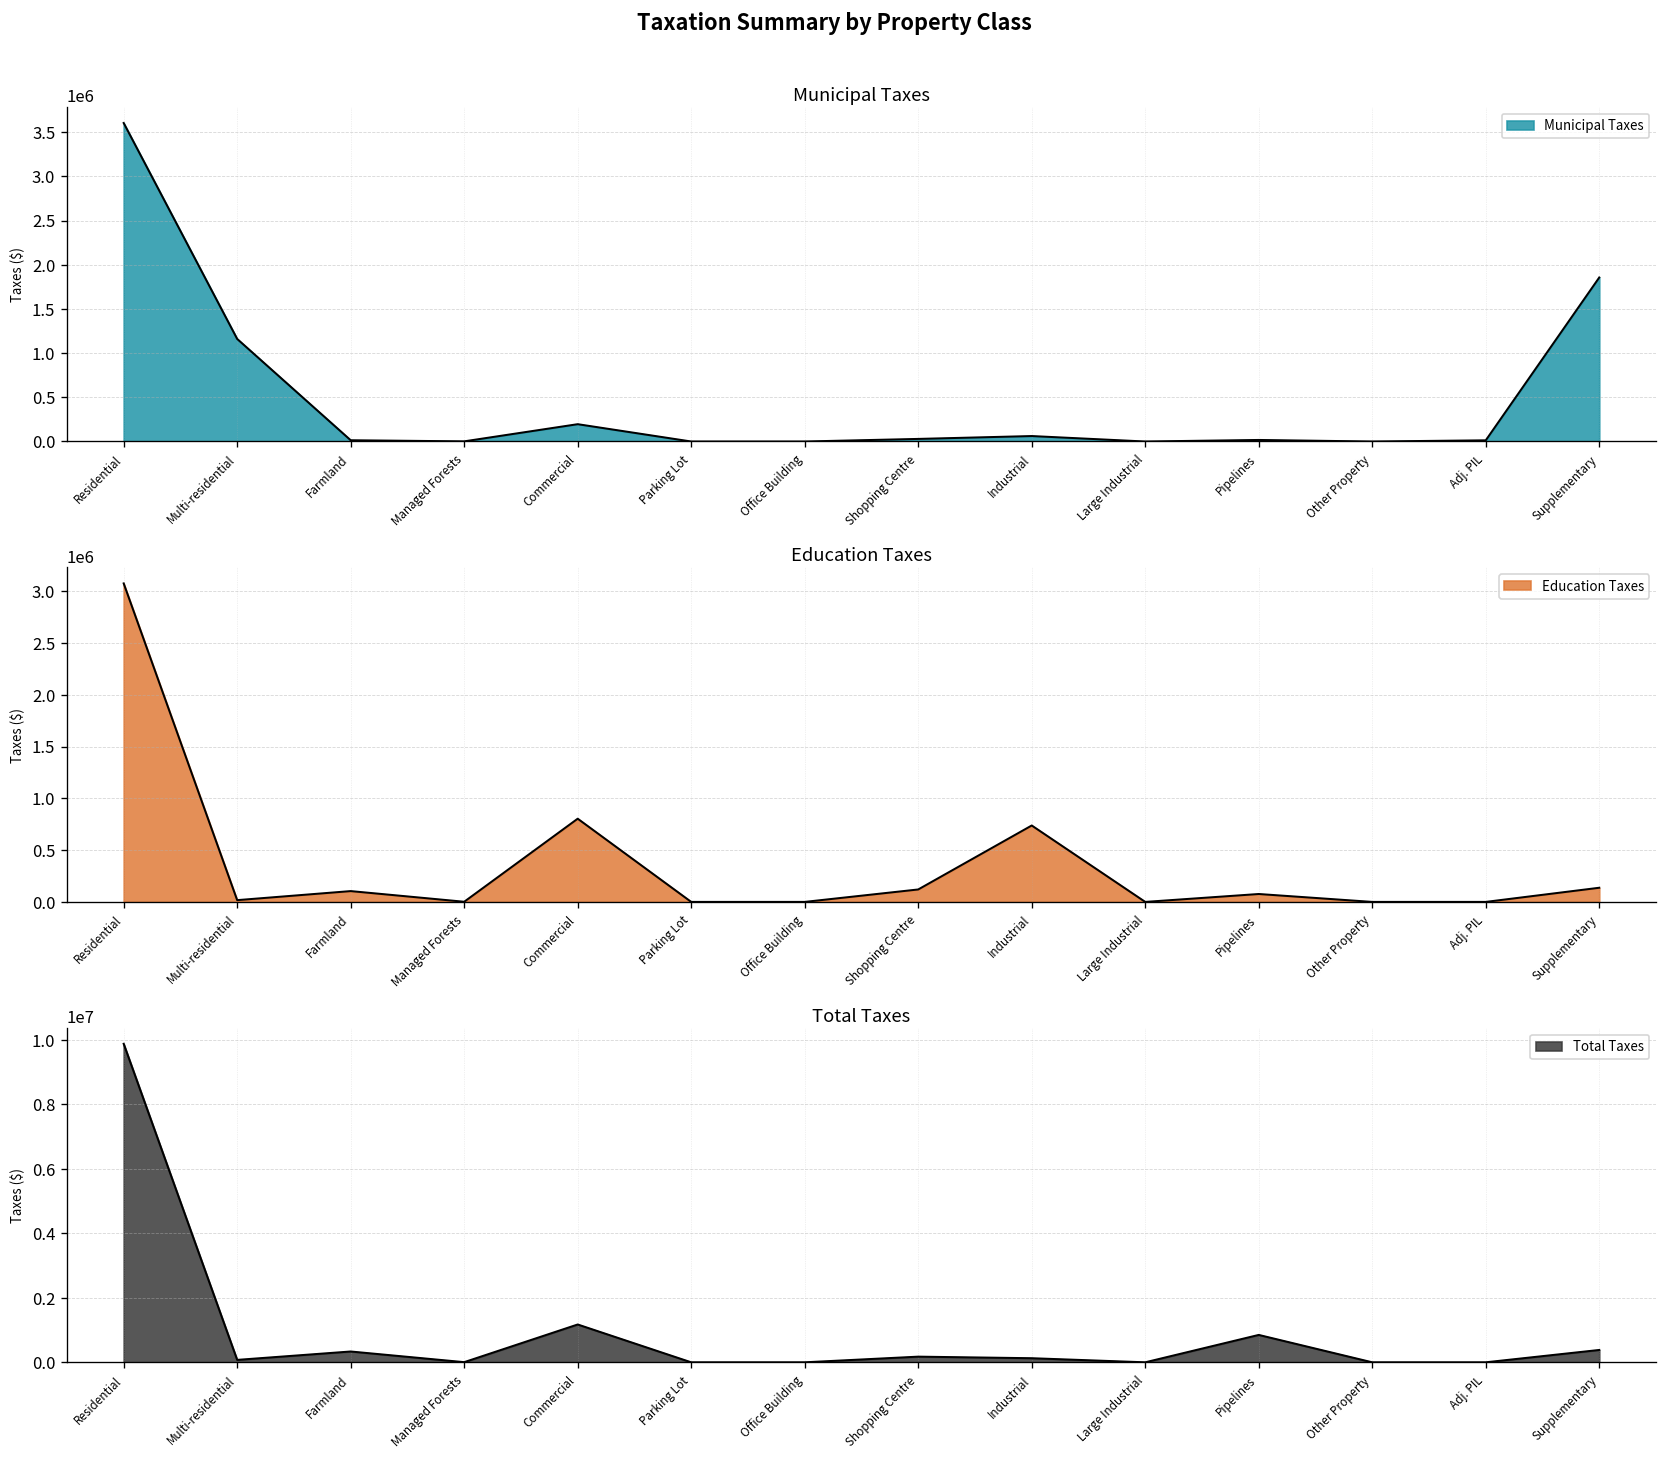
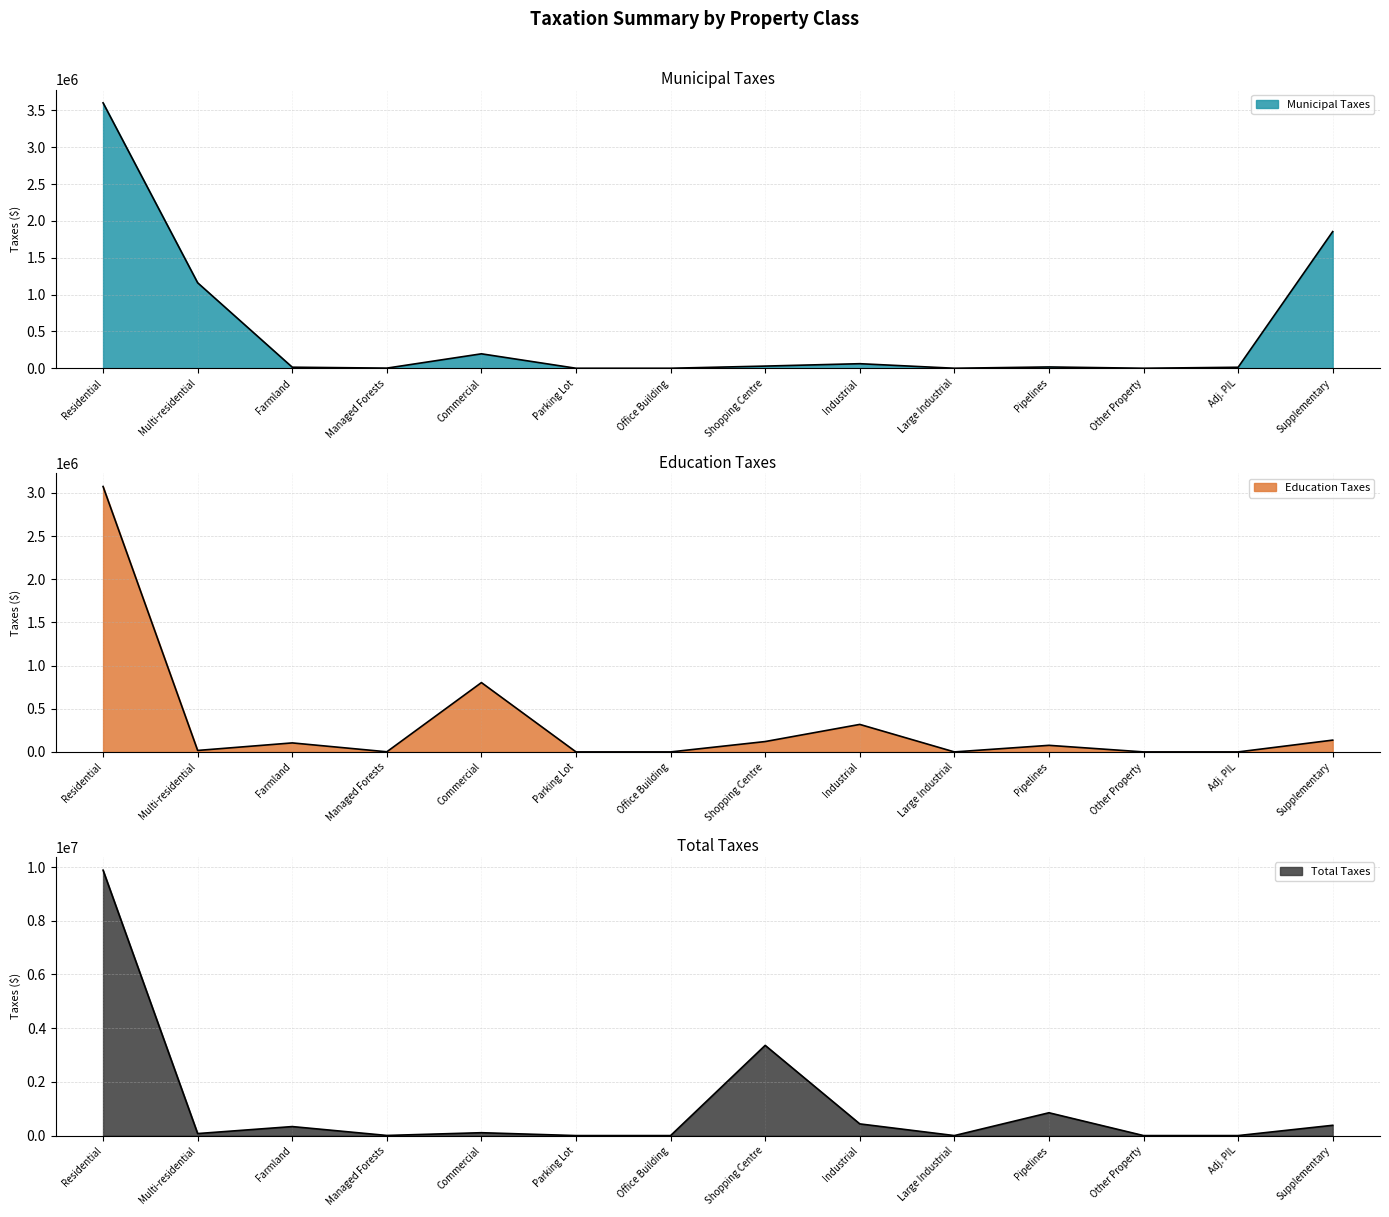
  {
    "Municipal Taxes": {
      "Residential": 3600000,
      "Multi-residential": 1200000,
      "Farmland": 0,
      "Managed Forests": 0,
      "Commercial": 200000,
      "Parking Lot": 0,
      "Office Building": 0,
      "Shopping Centre": 0,
      "Industrial": 100000,
      "Large Industrial": 0,
      "Pipelines": 0,
      "Other Property": 0,
      "Adj. PIL": 0,
      "Supplementary": 1900000
    },
    "Education Taxes": {
      "Residential": 3100000,
      "Multi-residential": 0,
      "Farmland": 100000,
      "Managed Forests": 0,
      "Commercial": 800000,
      "Parking Lot": 0,
      "Office Building": 0,
      "Shopping Centre": 100000,
-     "Industrial": 700000,
+     "Industrial": 300000,
      "Large Industrial": 0,
      "Pipelines": 100000,
      "Other Property": 0,
      "Adj. PIL": 0,
      "Supplementary": 100000
    },
    "Total Taxes": {
      "Residential": 9900000,
      "Multi-residential": 100000,
      "Farmland": 300000,
      "Managed Forests": 0,
-     "Commercial": 1200000,
+     "Commercial": 100000,
      "Parking Lot": 0,
      "Office Building": 0,
-     "Shopping Centre": 200000,
-     "Industrial": 100000,
+     "Shopping Centre": 3400000,
+     "Industrial": 400000,
      "Large Industrial": 0,
      "Pipelines": 800000,
      "Other Property": 0,
      "Adj. PIL": 0,
      "Supplementary": 400000
    }
  }
